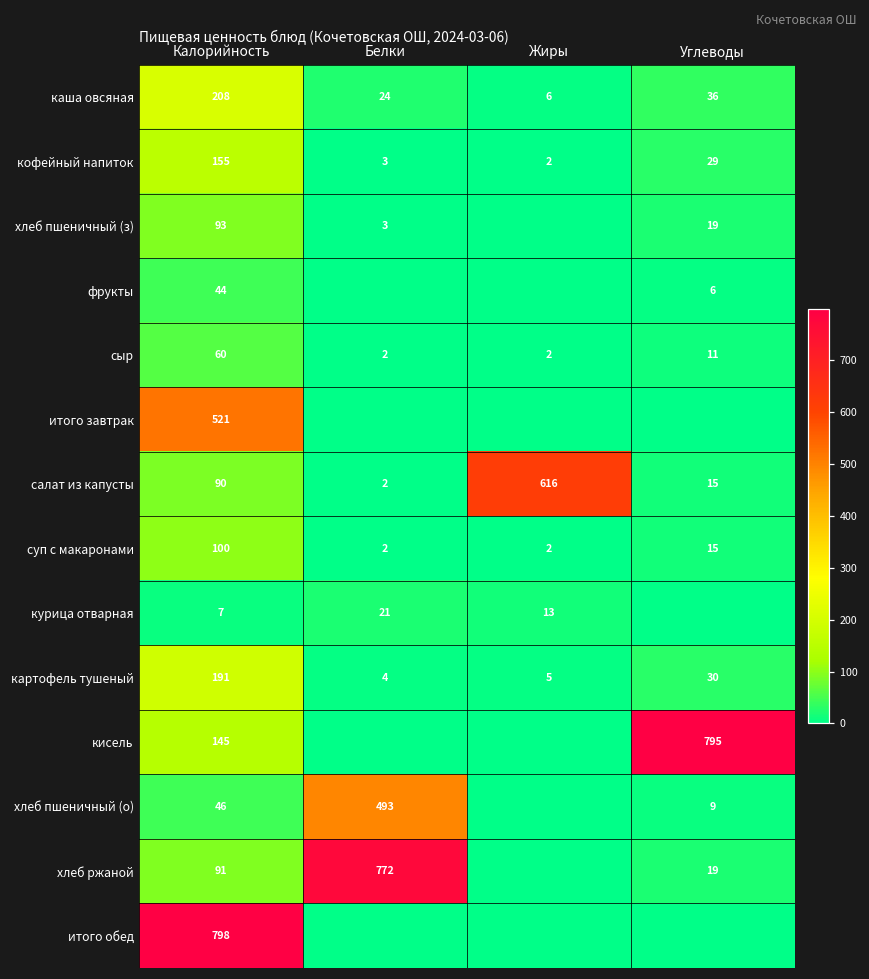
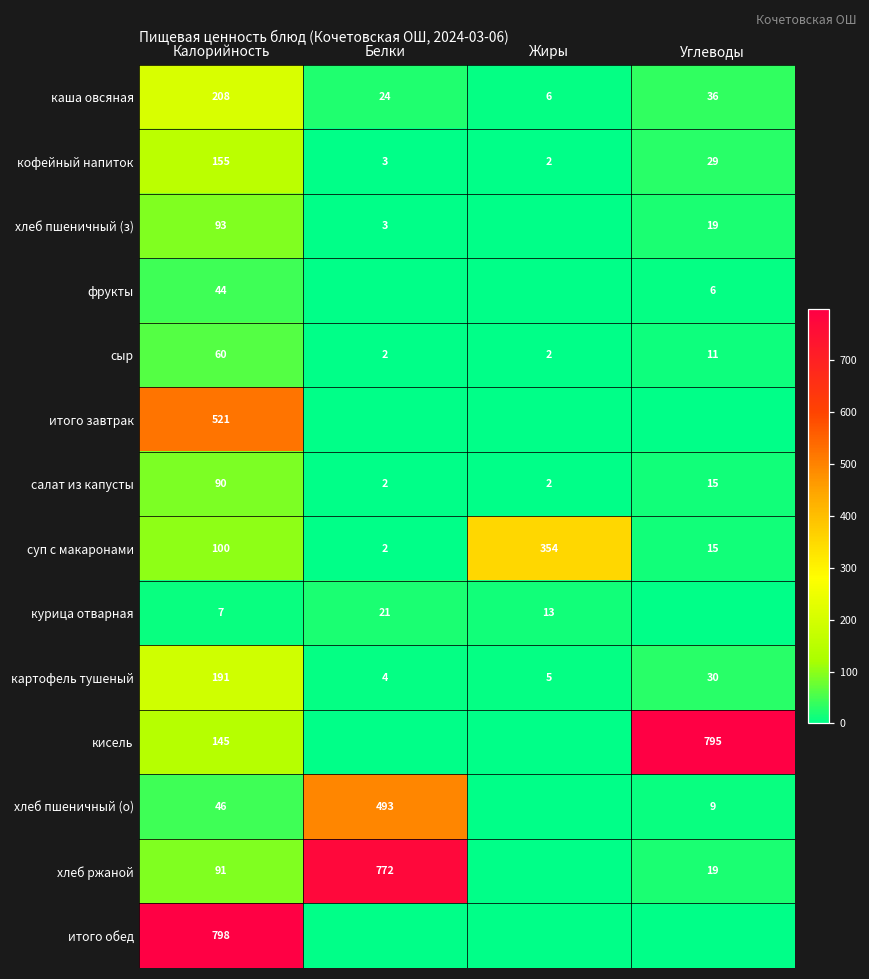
  {
    "каша овсяная": {
      "Калорийность": 208,
      "Белки": 24,
      "Жиры": 6,
      "Углеводы": 36
    },
    "кофейный напиток": {
      "Калорийность": 155,
      "Белки": 3,
      "Жиры": 2,
      "Углеводы": 29
    },
    "хлеб пшеничный (з)": {
      "Калорийность": 93,
      "Белки": 3,
      "Углеводы": 19
    },
    "фрукты": {
      "Калорийность": 44,
      "Углеводы": 6
    },
    "сыр": {
      "Калорийность": 60,
      "Белки": 2,
      "Жиры": 2,
      "Углеводы": 11
    },
    "итого завтрак": {
      "Калорийность": 521
    },
    "салат из капусты": {
      "Калорийность": 90,
      "Белки": 2,
-     "Жиры": 616,
+     "Жиры": 2,
      "Углеводы": 15
    },
    "суп с макаронами": {
      "Калорийность": 100,
      "Белки": 2,
-     "Жиры": 2,
+     "Жиры": 354,
      "Углеводы": 15
    },
    "курица отварная": {
      "Калорийность": 7,
      "Белки": 21,
      "Жиры": 13
    },
    "картофель тушеный": {
      "Калорийность": 191,
      "Белки": 4,
      "Жиры": 5,
      "Углеводы": 30
    },
    "кисель": {
      "Калорийность": 145,
      "Углеводы": 795
    },
    "хлеб пшеничный (о)": {
      "Калорийность": 46,
      "Белки": 493,
      "Углеводы": 9
    },
    "хлеб ржаной": {
      "Калорийность": 91,
      "Белки": 772,
      "Углеводы": 19
    },
    "итого обед": {
      "Калорийность": 798
    }
  }
